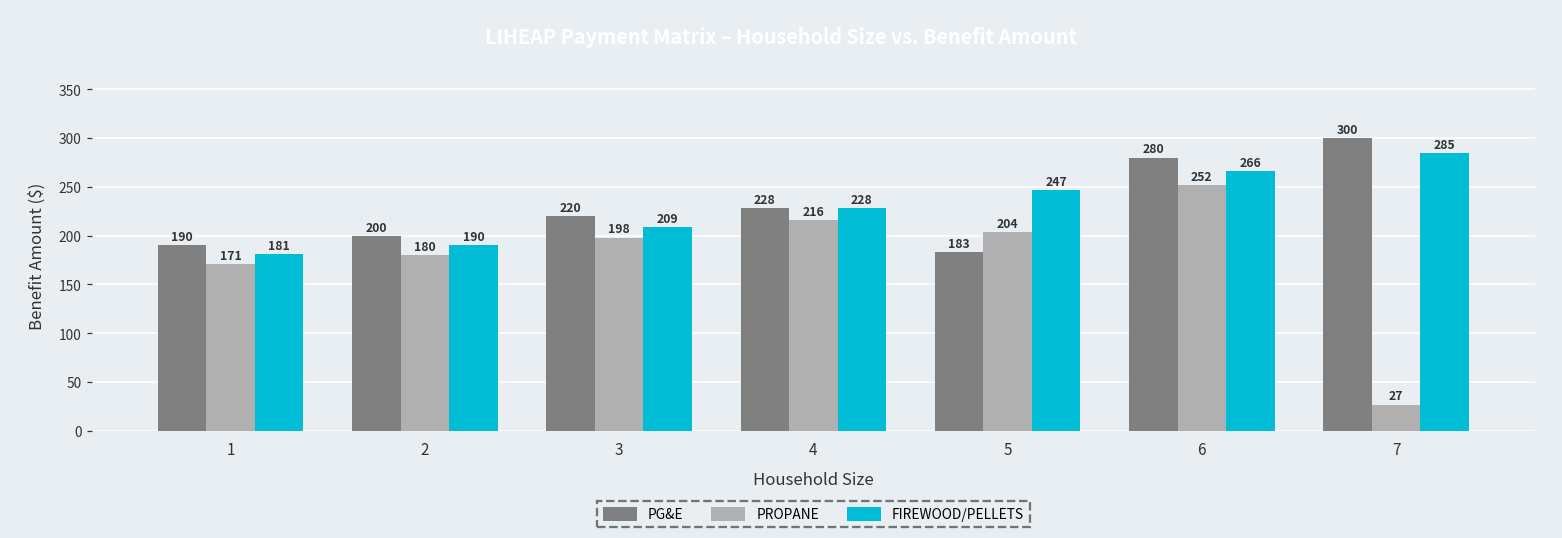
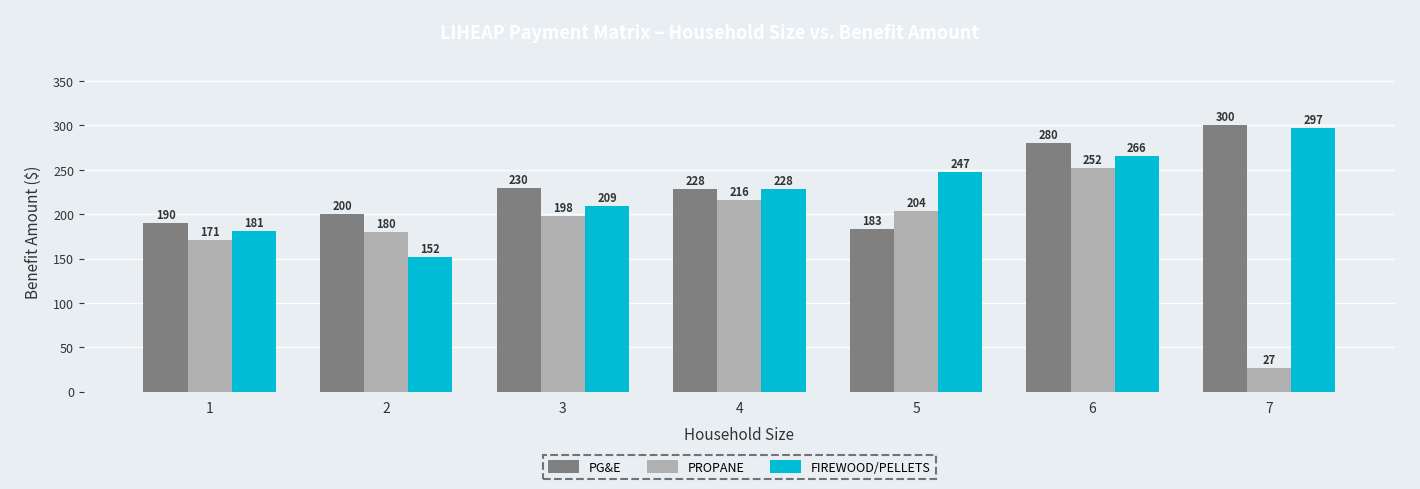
  {
    "PG&E": {
      "1": 190,
      "2": 200,
-     "3": 220,
+     "3": 230,
      "4": 228,
      "5": 183,
      "6": 280,
      "7": 300
    },
    "PROPANE": {
      "1": 171,
      "2": 180,
      "3": 198,
      "4": 216,
      "5": 204,
      "6": 252,
      "7": 27
    },
    "FIREWOOD/PELLETS": {
      "1": 181,
-     "2": 190,
+     "2": 152,
      "3": 209,
      "4": 228,
      "5": 247,
      "6": 266,
-     "7": 285
+     "7": 297
    }
  }
